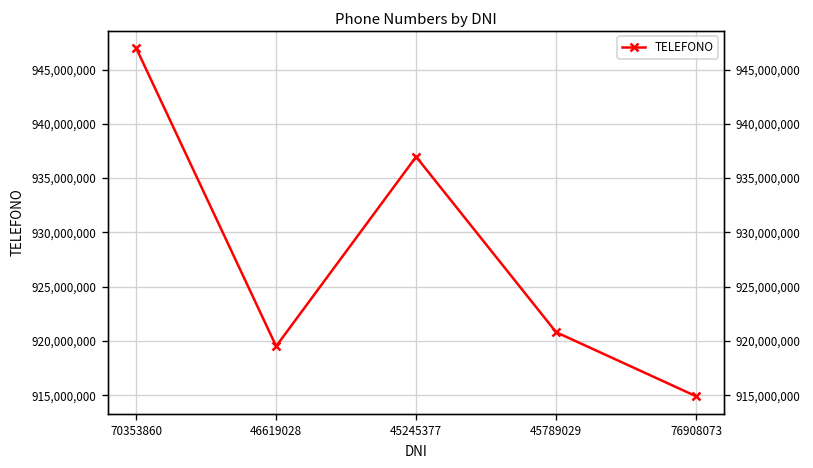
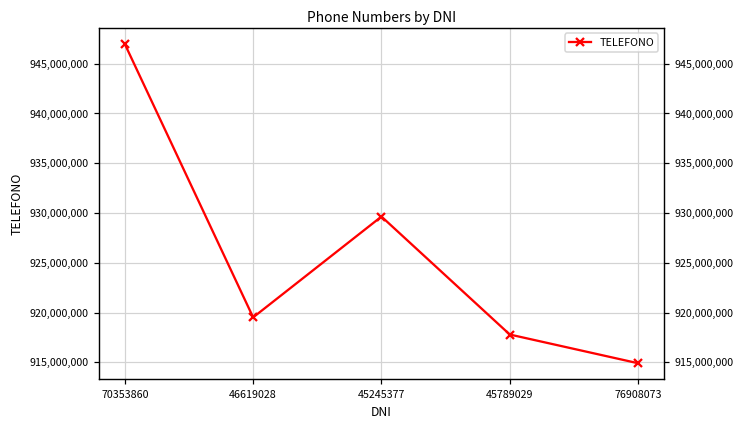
  {
    "70353860": "947,000,000",
    "46619028": "920,000,000",
-   "45245377": "937,000,000",
-   "45789029": "921,000,000",
+   "45245377": "930,000,000",
+   "45789029": "918,000,000",
    "76908073": "915,000,000"
  }
